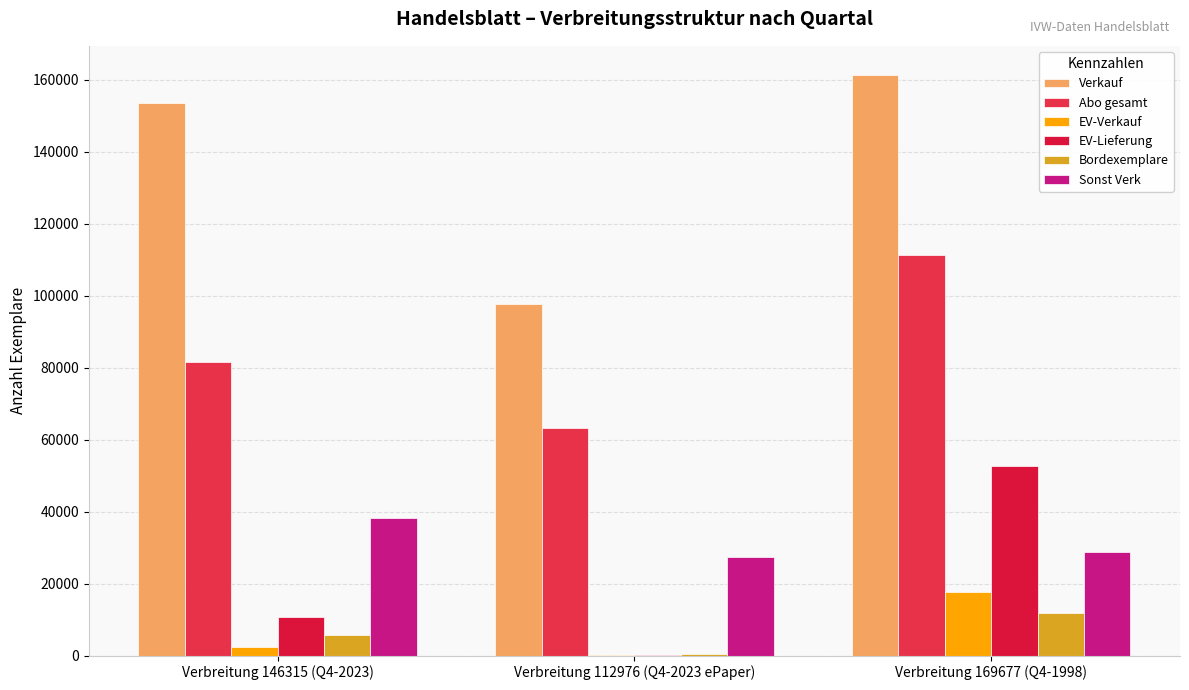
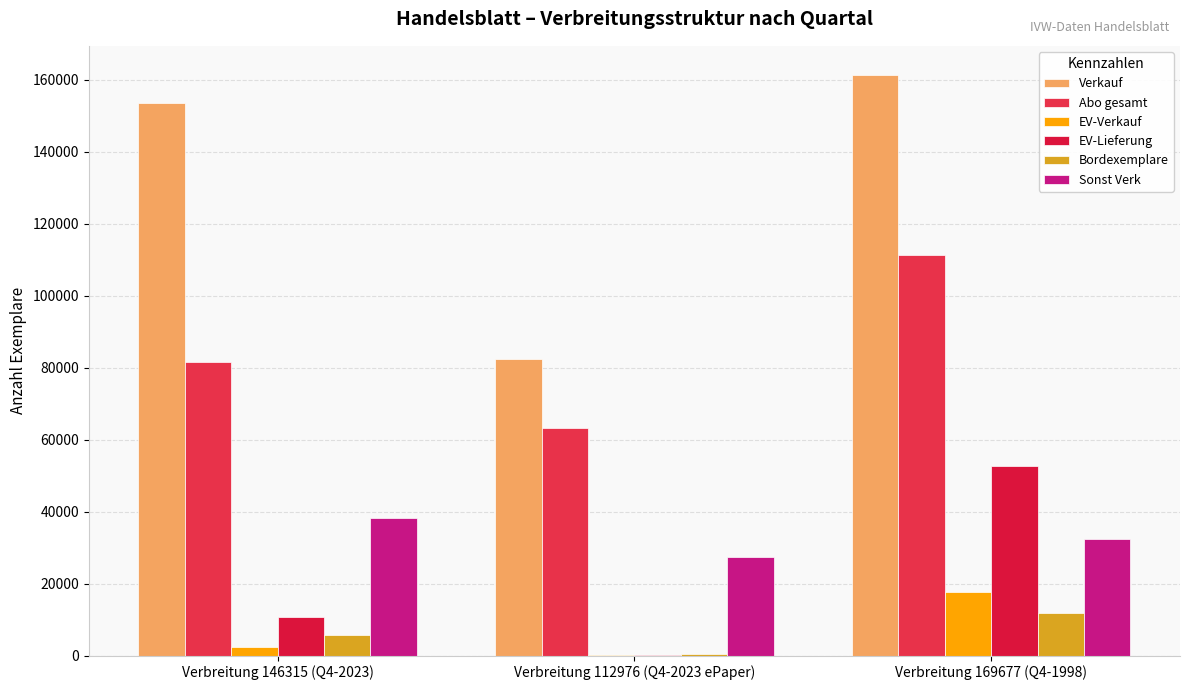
  {
    "Verkauf": {
      "Verbreitung 146315 (Q4-2023)": 154000,
-     "Verbreitung 112976 (Q4-2023 ePaper)": 98000,
+     "Verbreitung 112976 (Q4-2023 ePaper)": 82000,
      "Verbreitung 169677 (Q4-1998)": 161000
    },
    "Sonst Verk": {
      "Verbreitung 146315 (Q4-2023)": 38000,
      "Verbreitung 112976 (Q4-2023 ePaper)": 27000,
-     "Verbreitung 169677 (Q4-1998)": 29000
+     "Verbreitung 169677 (Q4-1998)": 32000
    }
  }
